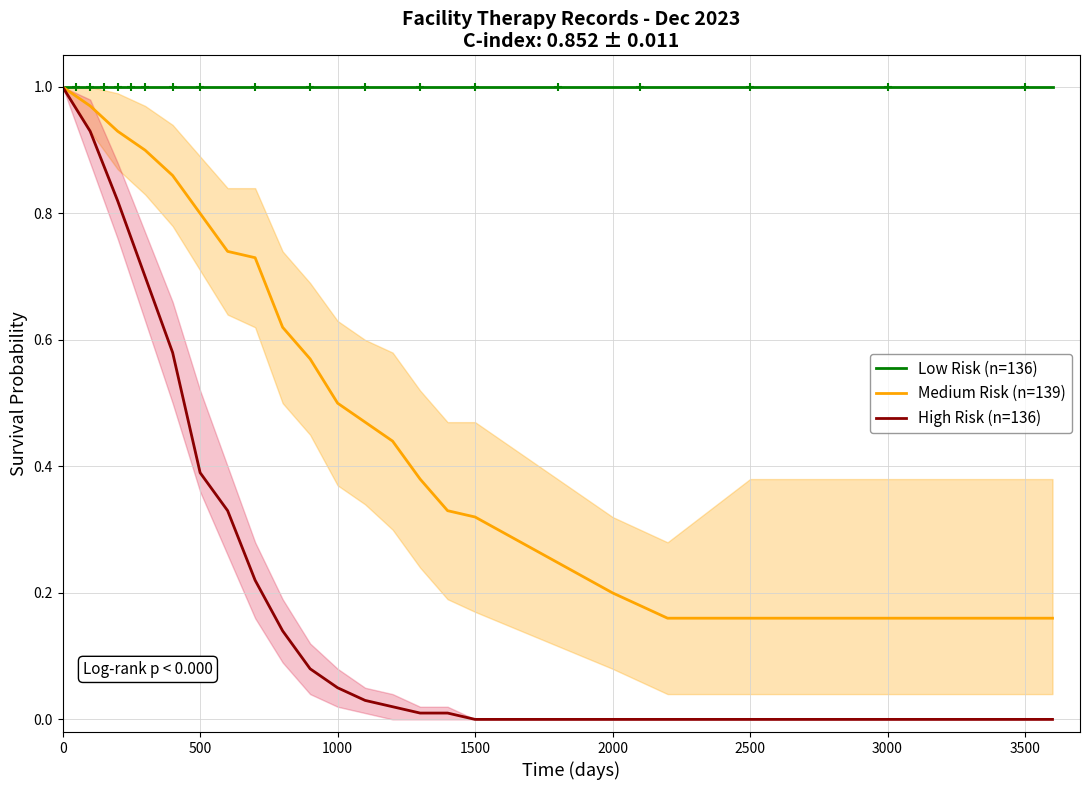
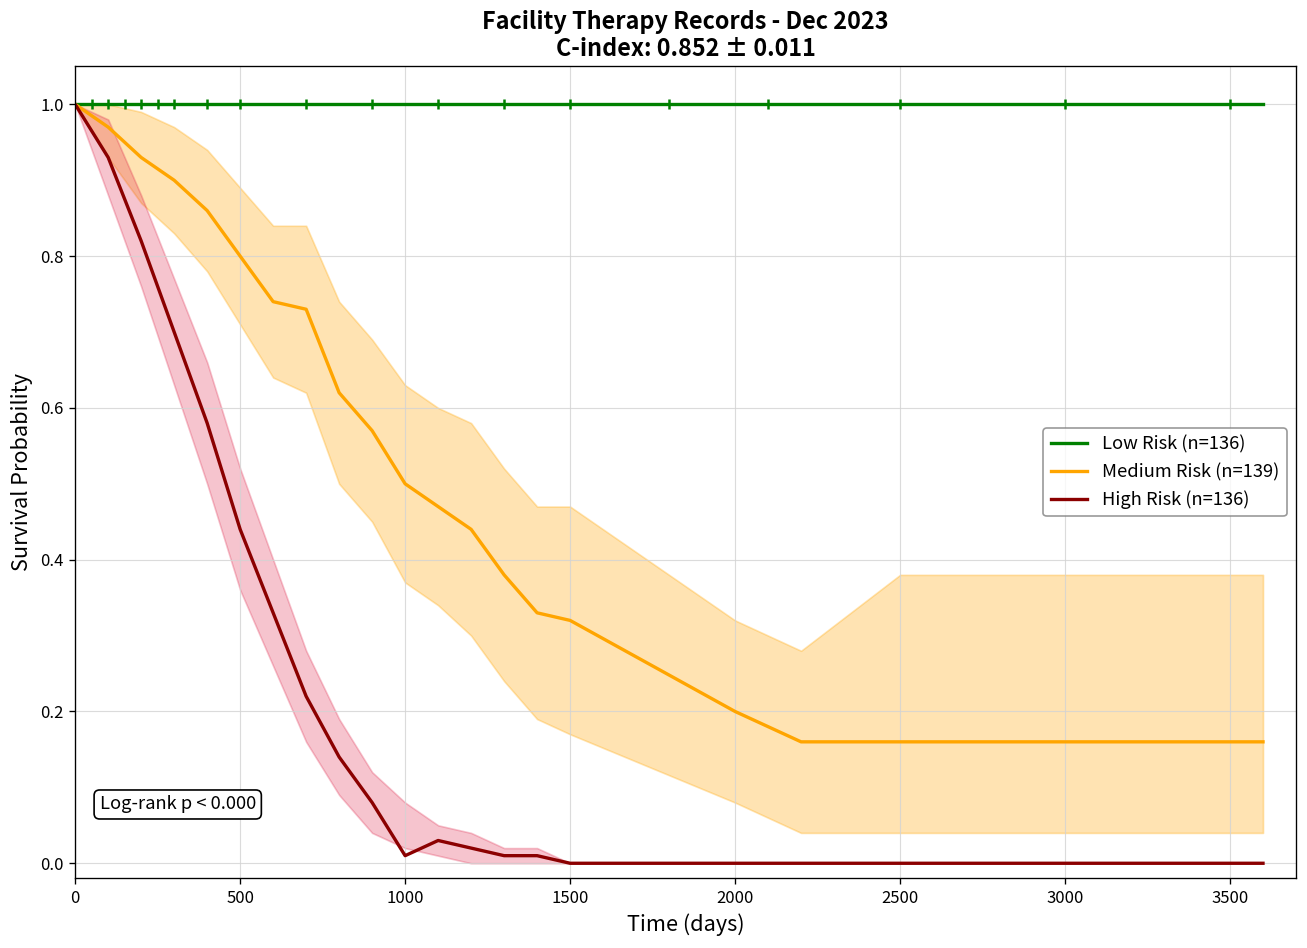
  {
    "High Risk (n=136)": {
-     "500": 0.39,
-     "1000": 0.05
+     "500": 0.44,
+     "1000": 0.01
    }
  }
